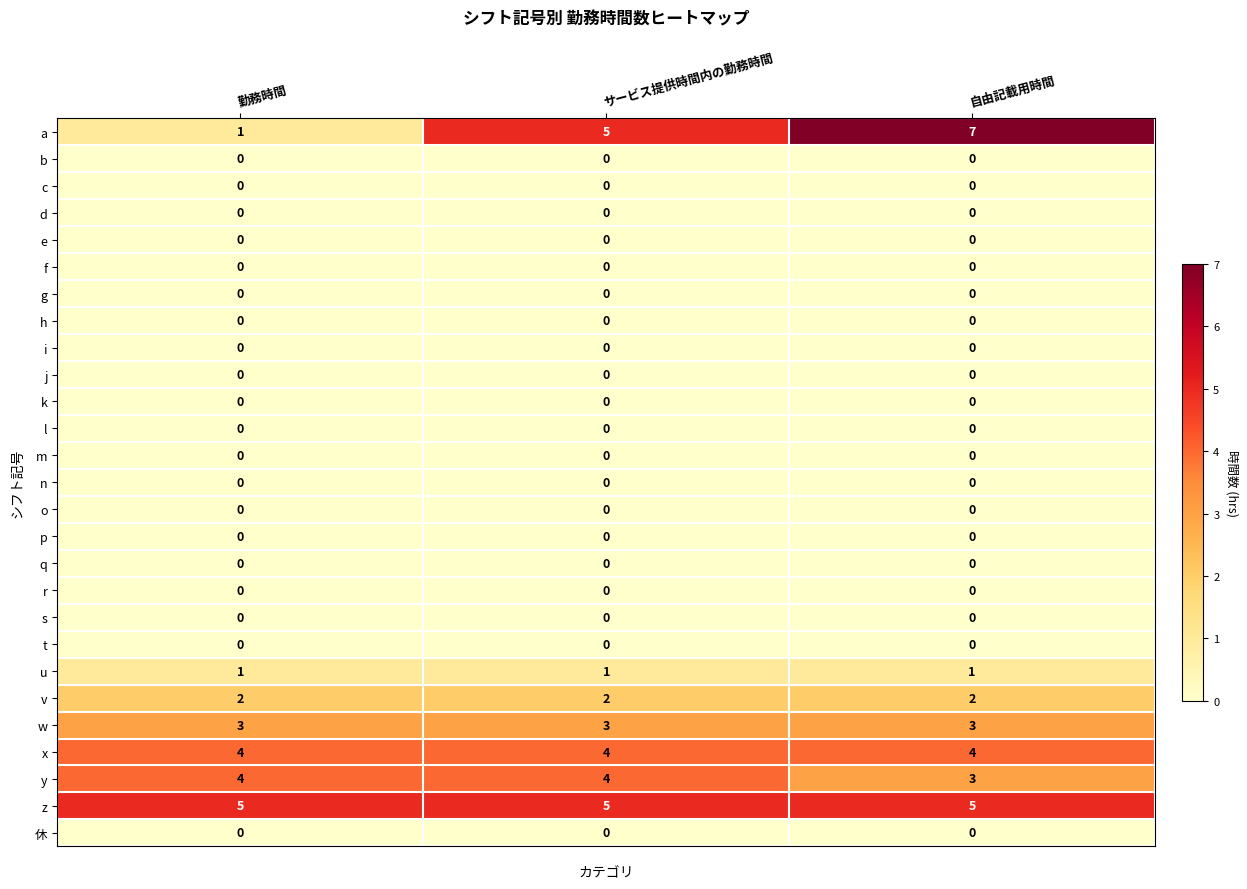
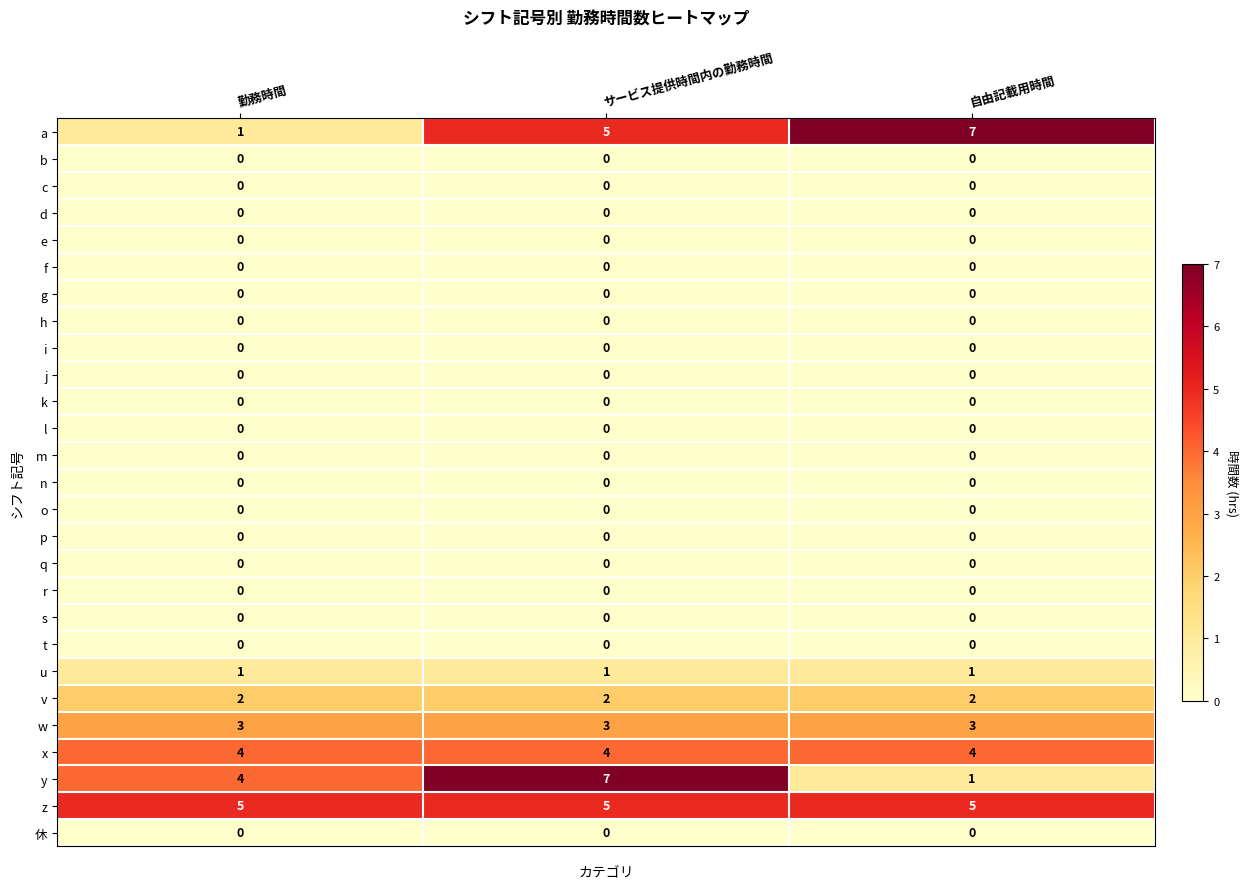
  {
    "a": {
      "勤務時間": 1,
      "サービス提供時間内の勤務時間": 5,
      "自由記載用時間": 7
    },
    "b": {
      "勤務時間": 0,
      "サービス提供時間内の勤務時間": 0,
      "自由記載用時間": 0
    },
    "c": {
      "勤務時間": 0,
      "サービス提供時間内の勤務時間": 0,
      "自由記載用時間": 0
    },
    "d": {
      "勤務時間": 0,
      "サービス提供時間内の勤務時間": 0,
      "自由記載用時間": 0
    },
    "e": {
      "勤務時間": 0,
      "サービス提供時間内の勤務時間": 0,
      "自由記載用時間": 0
    },
    "f": {
      "勤務時間": 0,
      "サービス提供時間内の勤務時間": 0,
      "自由記載用時間": 0
    },
    "g": {
      "勤務時間": 0,
      "サービス提供時間内の勤務時間": 0,
      "自由記載用時間": 0
    },
    "h": {
      "勤務時間": 0,
      "サービス提供時間内の勤務時間": 0,
      "自由記載用時間": 0
    },
    "i": {
      "勤務時間": 0,
      "サービス提供時間内の勤務時間": 0,
      "自由記載用時間": 0
    },
    "j": {
      "勤務時間": 0,
      "サービス提供時間内の勤務時間": 0,
      "自由記載用時間": 0
    },
    "k": {
      "勤務時間": 0,
      "サービス提供時間内の勤務時間": 0,
      "自由記載用時間": 0
    },
    "l": {
      "勤務時間": 0,
      "サービス提供時間内の勤務時間": 0,
      "自由記載用時間": 0
    },
    "m": {
      "勤務時間": 0,
      "サービス提供時間内の勤務時間": 0,
      "自由記載用時間": 0
    },
    "n": {
      "勤務時間": 0,
      "サービス提供時間内の勤務時間": 0,
      "自由記載用時間": 0
    },
    "o": {
      "勤務時間": 0,
      "サービス提供時間内の勤務時間": 0,
      "自由記載用時間": 0
    },
    "p": {
      "勤務時間": 0,
      "サービス提供時間内の勤務時間": 0,
      "自由記載用時間": 0
    },
    "q": {
      "勤務時間": 0,
      "サービス提供時間内の勤務時間": 0,
      "自由記載用時間": 0
    },
    "r": {
      "勤務時間": 0,
      "サービス提供時間内の勤務時間": 0,
      "自由記載用時間": 0
    },
    "s": {
      "勤務時間": 0,
      "サービス提供時間内の勤務時間": 0,
      "自由記載用時間": 0
    },
    "t": {
      "勤務時間": 0,
      "サービス提供時間内の勤務時間": 0,
      "自由記載用時間": 0
    },
    "u": {
      "勤務時間": 1,
      "サービス提供時間内の勤務時間": 1,
      "自由記載用時間": 1
    },
    "v": {
      "勤務時間": 2,
      "サービス提供時間内の勤務時間": 2,
      "自由記載用時間": 2
    },
    "w": {
      "勤務時間": 3,
      "サービス提供時間内の勤務時間": 3,
      "自由記載用時間": 3
    },
    "x": {
      "勤務時間": 4,
      "サービス提供時間内の勤務時間": 4,
      "自由記載用時間": 4
    },
    "y": {
      "勤務時間": 4,
-     "サービス提供時間内の勤務時間": 4,
-     "自由記載用時間": 3
+     "サービス提供時間内の勤務時間": 7,
+     "自由記載用時間": 1
    },
    "z": {
      "勤務時間": 5,
      "サービス提供時間内の勤務時間": 5,
      "自由記載用時間": 5
    },
    "休": {
      "勤務時間": 0,
      "サービス提供時間内の勤務時間": 0,
      "自由記載用時間": 0
    }
  }
